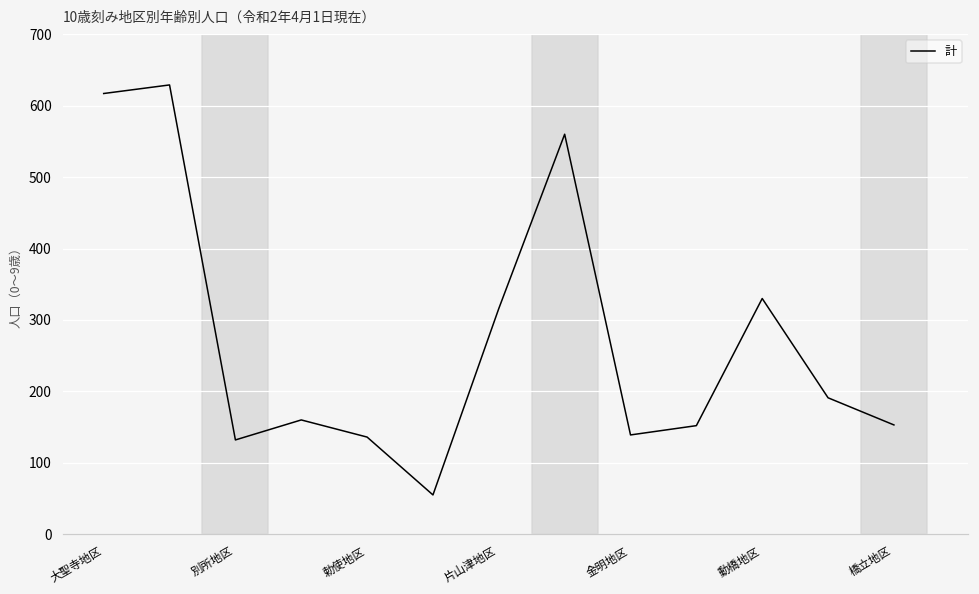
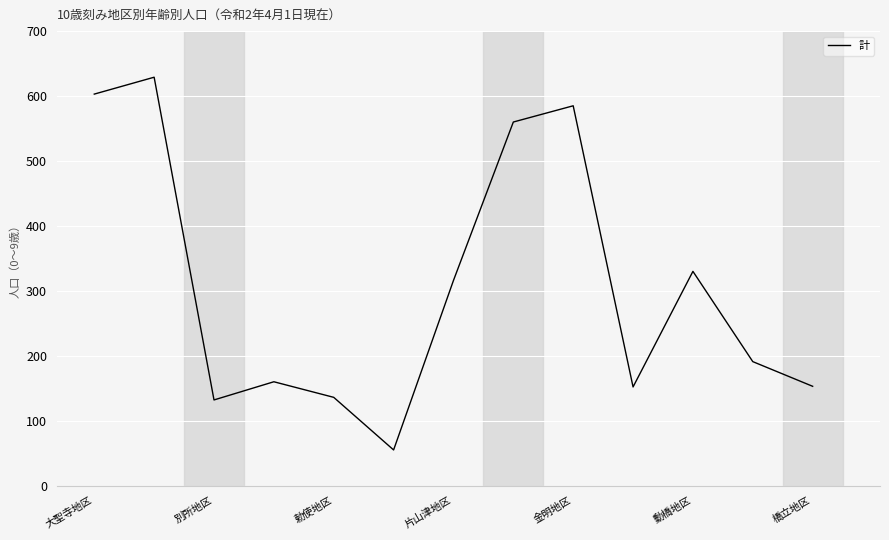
  {
-   "大聖寺地区": 620,
+   "大聖寺地区": 600,
    "別所地区": 130,
    "勅使地区": 140,
    "片山津地区": 320,
-   "金明地区": 140,
+   "金明地区": 590,
    "動橋地区": 330,
    "橋立地区": 150
  }
